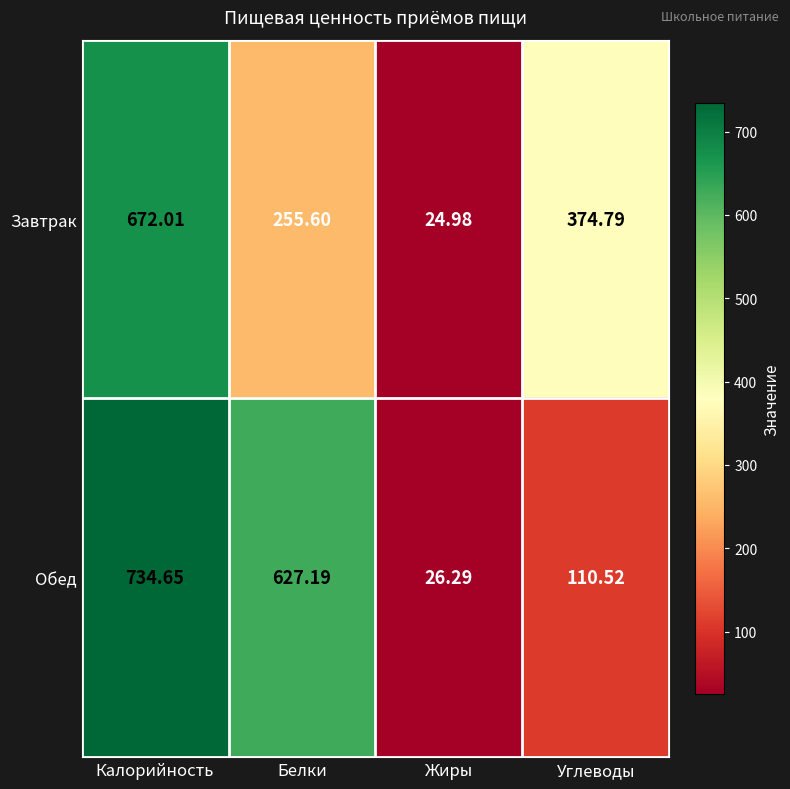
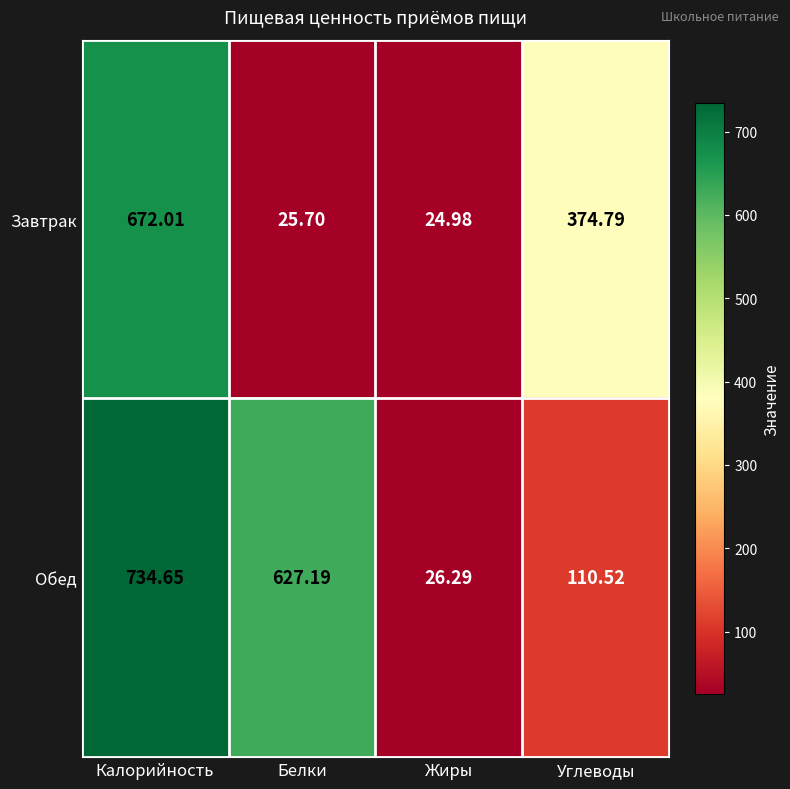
  {
    "Завтрак": {
      "Калорийность": 672.01,
-     "Белки": 255.60,
+     "Белки": 25.70,
      "Жиры": 24.98,
      "Углеводы": 374.79
    },
    "Обед": {
      "Калорийность": 734.65,
      "Белки": 627.19,
      "Жиры": 26.29,
      "Углеводы": 110.52
    }
  }
